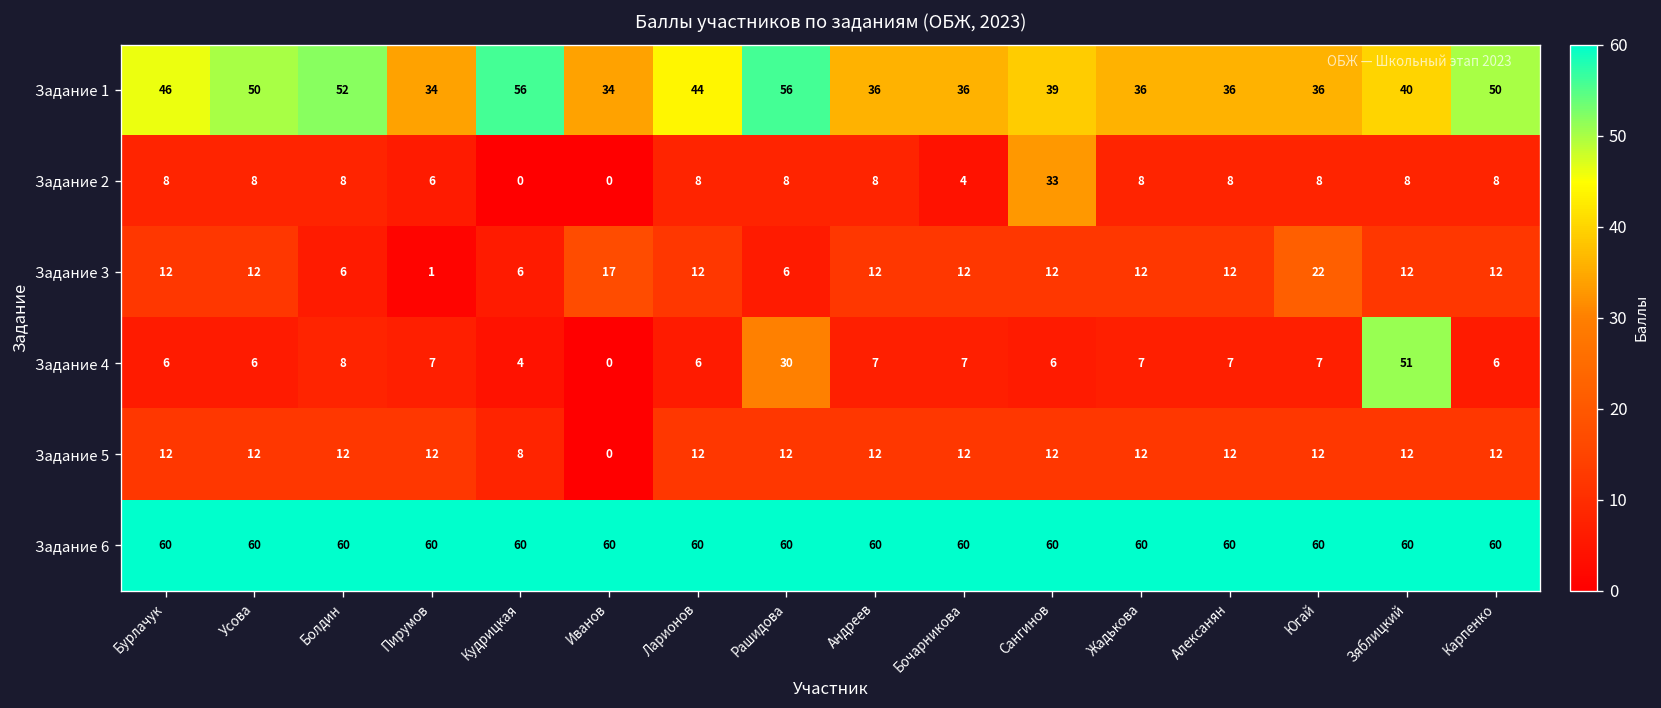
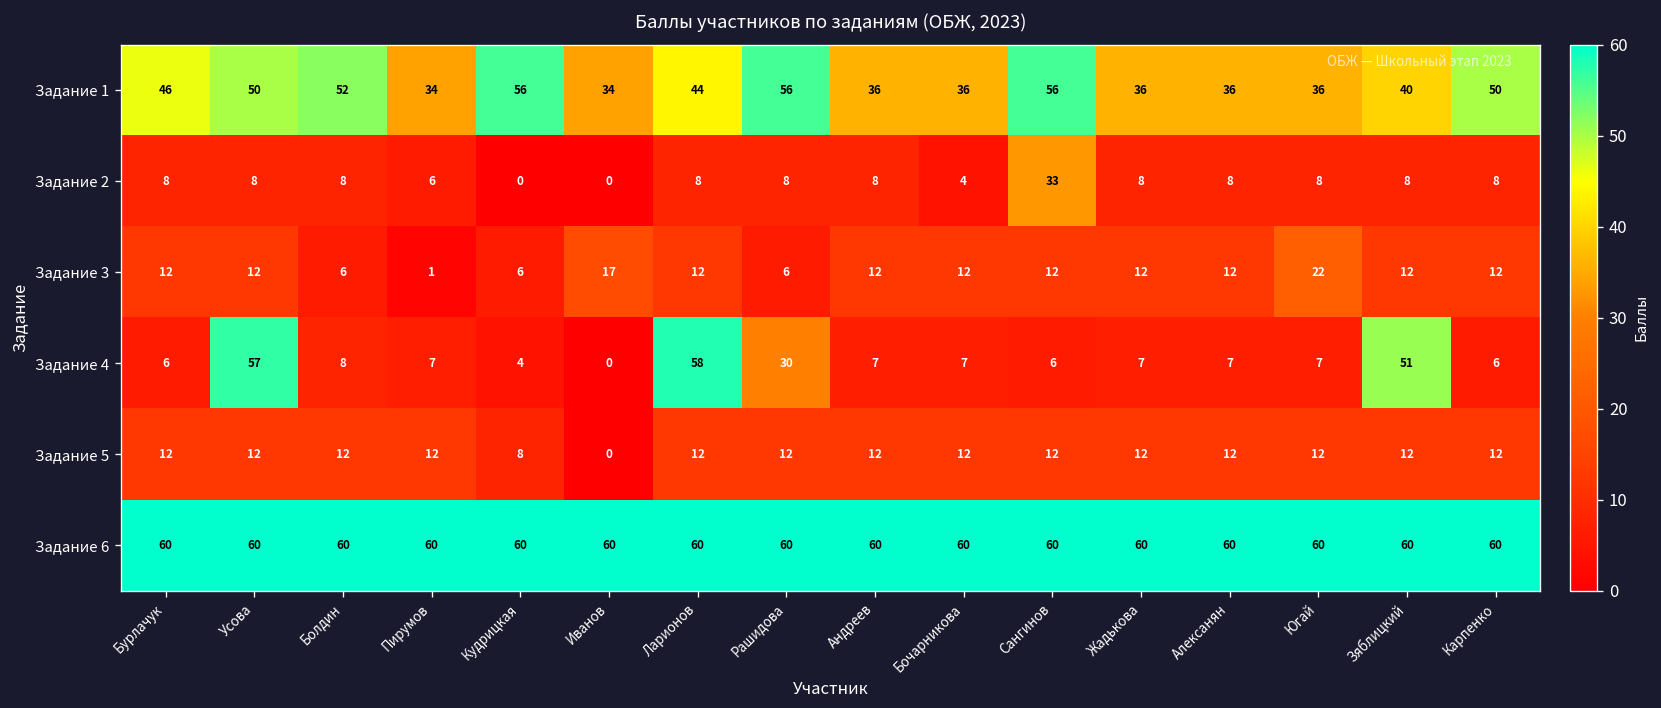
  {
    "Задание 1": {
      "Бурлачук": 46,
      "Усова": 50,
      "Болдин": 52,
      "Пирумов": 34,
      "Кудрицкая": 56,
      "Иванов": 34,
      "Ларионов": 44,
      "Рашидова": 56,
      "Андреев": 36,
      "Бочарникова": 36,
-     "Сангинов": 39,
+     "Сангинов": 56,
      "Жадькова": 36,
      "Алексанян": 36,
      "Югай": 36,
      "Карпенко": 50
    },
    "Задание 2": {
      "Бурлачук": 8,
      "Усова": 8,
      "Болдин": 8,
      "Пирумов": 6,
      "Кудрицкая": 0,
      "Иванов": 0,
      "Ларионов": 8,
      "Рашидова": 8,
      "Андреев": 8,
      "Бочарникова": 4,
      "Сангинов": 33,
      "Жадькова": 8,
      "Алексанян": 8,
      "Югай": 8,
      "Зяблицкий": 8,
      "Карпенко": 8
    },
    "Задание 3": {
      "Бурлачук": 12,
      "Усова": 12,
      "Болдин": 6,
      "Пирумов": 1,
      "Кудрицкая": 6,
      "Иванов": 17,
      "Ларионов": 12,
      "Рашидова": 6,
      "Андреев": 12,
      "Бочарникова": 12,
      "Сангинов": 12,
      "Жадькова": 12,
      "Алексанян": 12,
      "Югай": 22,
      "Зяблицкий": 12,
      "Карпенко": 12
    },
    "Задание 4": {
      "Бурлачук": 6,
-     "Усова": 6,
+     "Усова": 57,
      "Болдин": 8,
      "Пирумов": 7,
      "Кудрицкая": 4,
      "Иванов": 0,
-     "Ларионов": 6,
+     "Ларионов": 58,
      "Рашидова": 30,
      "Андреев": 7,
      "Бочарникова": 7,
      "Сангинов": 6,
      "Жадькова": 7,
      "Алексанян": 7,
      "Югай": 7,
      "Зяблицкий": 51,
      "Карпенко": 6
    },
    "Задание 5": {
      "Бурлачук": 12,
      "Усова": 12,
      "Болдин": 12,
      "Пирумов": 12,
      "Кудрицкая": 8,
      "Иванов": 0,
      "Ларионов": 12,
      "Рашидова": 12,
      "Андреев": 12,
      "Бочарникова": 12,
      "Сангинов": 12,
      "Жадькова": 12,
      "Алексанян": 12,
      "Югай": 12,
      "Зяблицкий": 12,
      "Карпенко": 12
    },
    "Задание 6": {
      "Бурлачук": 60,
      "Усова": 60,
      "Болдин": 60,
      "Пирумов": 60,
      "Кудрицкая": 60,
      "Иванов": 60,
      "Ларионов": 60,
      "Рашидова": 60,
      "Андреев": 60,
      "Бочарникова": 60,
      "Сангинов": 60,
      "Жадькова": 60,
      "Алексанян": 60,
      "Югай": 60,
      "Зяблицкий": 60,
      "Карпенко": 60
    }
  }
